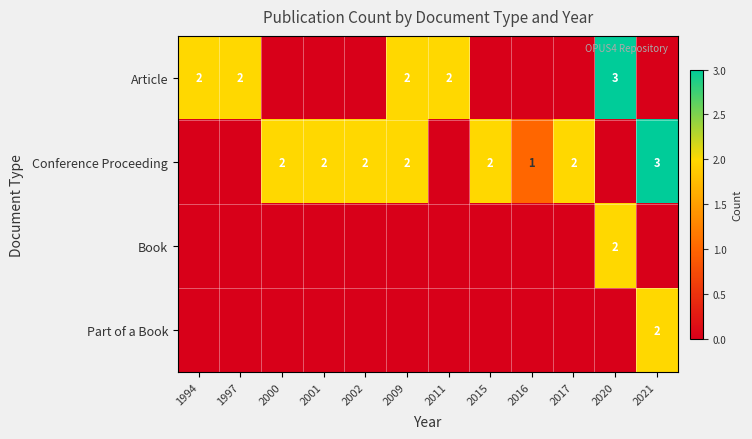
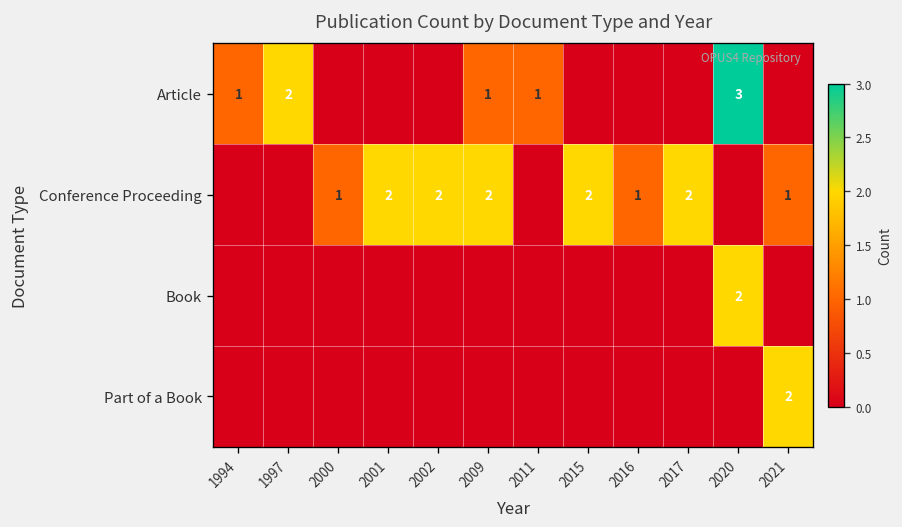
  {
    "Article": {
-     "1994": 2,
+     "1994": 1,
      "1997": 2,
-     "2009": 2,
-     "2011": 2
+     "2009": 1,
+     "2011": 1
    },
    "Conference Proceeding": {
-     "2000": 2,
+     "2000": 1,
      "2001": 2,
      "2002": 2,
      "2009": 2,
      "2015": 2,
      "2016": 1,
      "2017": 2,
-     "2021": 3
+     "2021": 1
    },
    "Book": {
      "2020": 2
    },
    "Part of a Book": {
      "2021": 2
    }
  }
